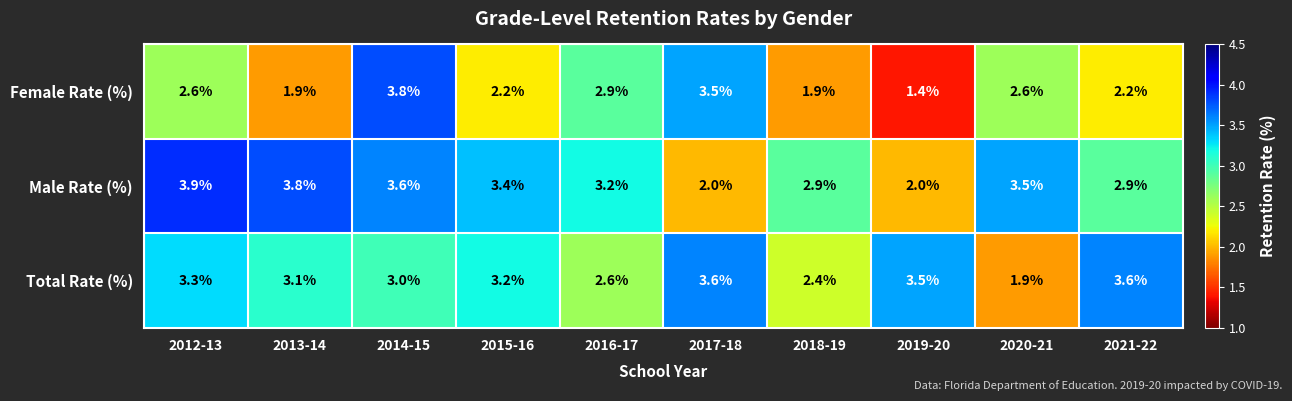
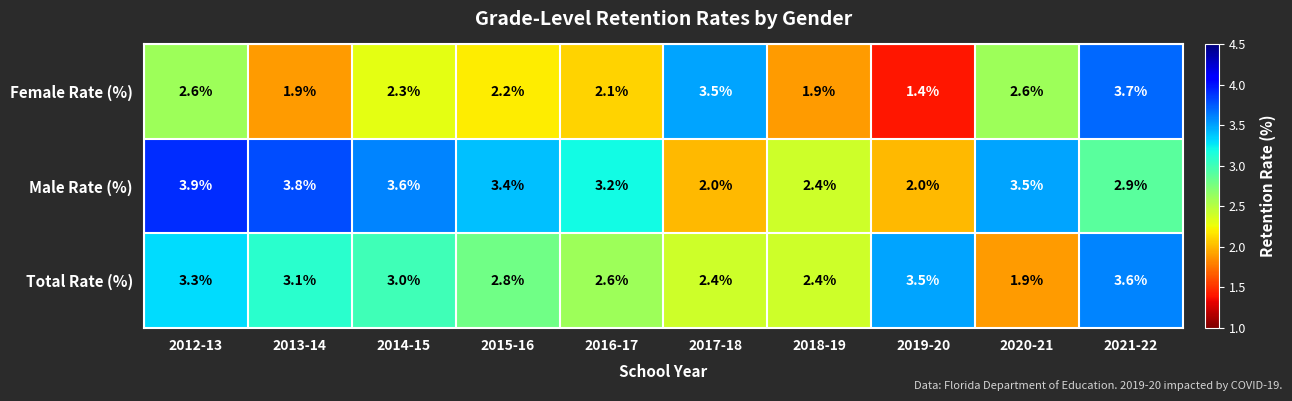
  {
    "Female Rate (%)": {
      "2012-13": "2.6%",
      "2013-14": "1.9%",
-     "2014-15": "3.8%",
+     "2014-15": "2.3%",
      "2015-16": "2.2%",
-     "2016-17": "2.9%",
+     "2016-17": "2.1%",
      "2017-18": "3.5%",
      "2018-19": "1.9%",
      "2019-20": "1.4%",
      "2020-21": "2.6%",
-     "2021-22": "2.2%"
+     "2021-22": "3.7%"
    },
    "Male Rate (%)": {
      "2012-13": "3.9%",
      "2013-14": "3.8%",
      "2014-15": "3.6%",
      "2015-16": "3.4%",
      "2016-17": "3.2%",
      "2017-18": "2.0%",
-     "2018-19": "2.9%",
+     "2018-19": "2.4%",
      "2019-20": "2.0%",
      "2020-21": "3.5%",
      "2021-22": "2.9%"
    },
    "Total Rate (%)": {
      "2012-13": "3.3%",
      "2013-14": "3.1%",
      "2014-15": "3.0%",
-     "2015-16": "3.2%",
+     "2015-16": "2.8%",
      "2016-17": "2.6%",
-     "2017-18": "3.6%",
+     "2017-18": "2.4%",
      "2018-19": "2.4%",
      "2019-20": "3.5%",
      "2020-21": "1.9%",
      "2021-22": "3.6%"
    }
  }
